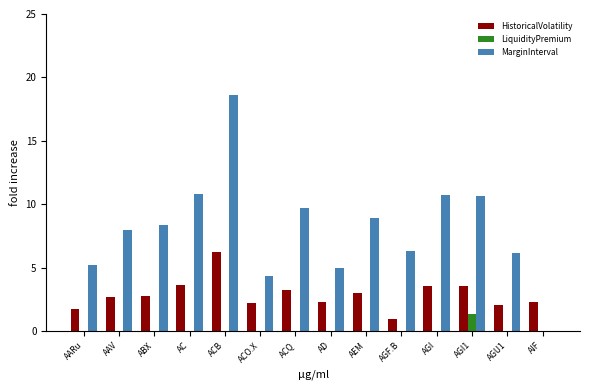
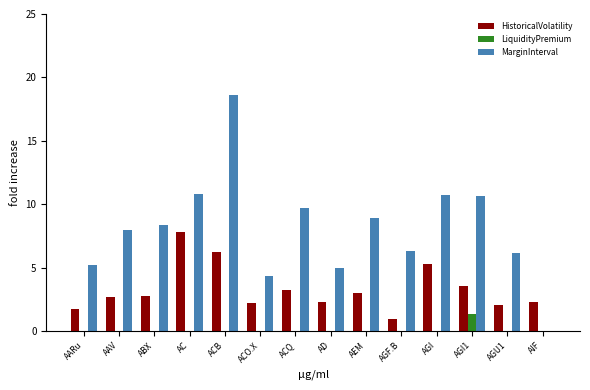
  {
    "HistoricalVolatility": {
      "AARu": 1.7,
      "AAV": 2.7,
      "ABX": 2.8,
-     "AC": 3.6,
+     "AC": 7.8,
      "ACB": 6.2,
      "ACO.X": 2.2,
      "ACQ": 3.2,
      "AD": 2.3,
      "AEM": 3.0,
      "AGF.B": 0.9,
-     "AGI": 3.6,
+     "AGI": 5.3,
      "AGI1": 3.6,
      "AGU1": 2.1,
      "AIF": 2.3
    },
    "LiquidityPremium": {
      "AARu": 0.0,
      "AAV": 0.0,
      "ABX": 0.0,
      "AC": 0.0,
      "ACB": 0.0,
      "ACO.X": 0.0,
      "ACQ": 0.0,
      "AD": 0.0,
      "AEM": 0.0,
      "AGF.B": 0.0,
      "AGI": 0.0,
      "AGI1": 1.4,
      "AGU1": 0.0,
      "AIF": 0.0
    },
    "MarginInterval": {
      "AARu": 5.2,
      "AAV": 8.0,
      "ABX": 8.3,
      "AC": 10.8,
      "ACB": 18.6,
      "ACO.X": 4.3,
      "ACQ": 9.7,
      "AD": 4.9,
      "AEM": 8.9,
      "AGF.B": 6.3,
      "AGI": 10.7,
      "AGI1": 10.7,
      "AGU1": 6.2,
      "AIF": 0.0
    }
  }
